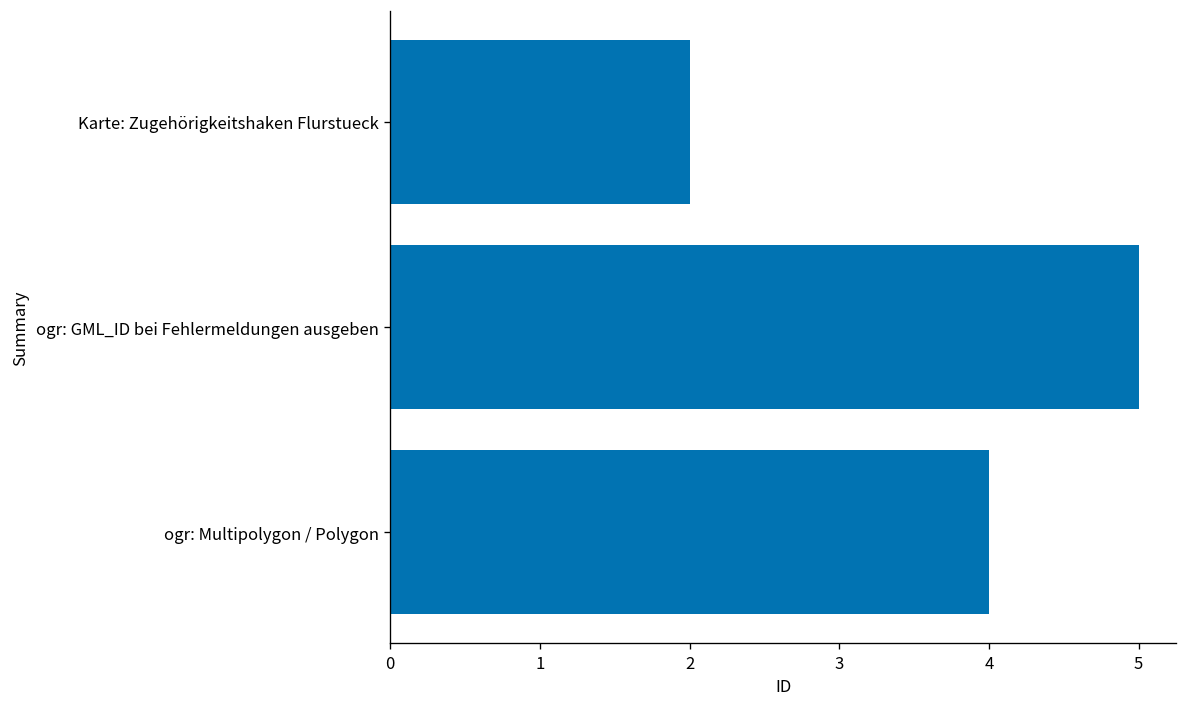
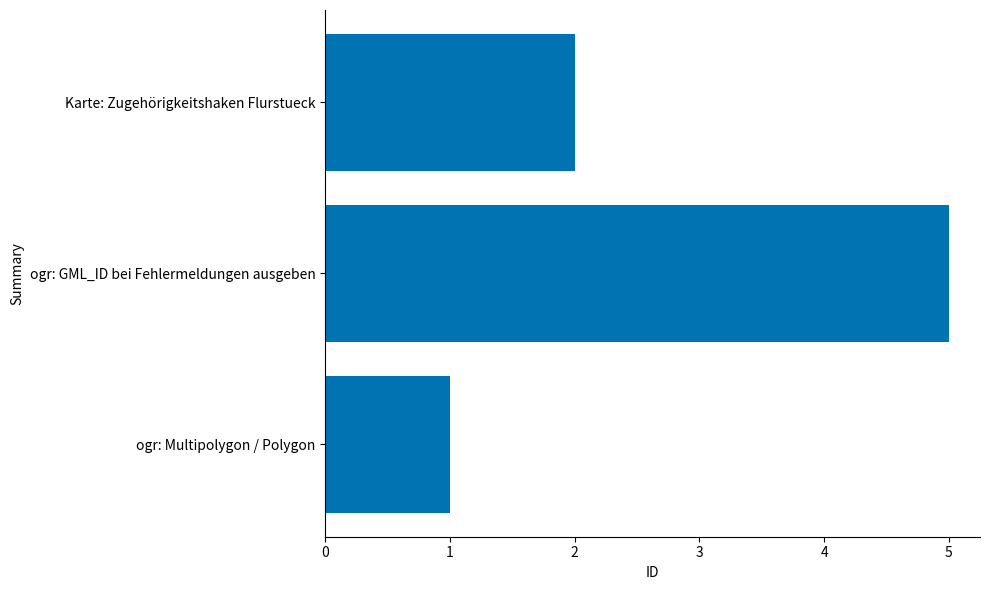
  {
    "Karte: Zugehörigkeitshaken Flurstueck": 2,
    "ogr: GML_ID bei Fehlermeldungen ausgeben": 5,
-   "ogr: Multipolygon / Polygon": 4
+   "ogr: Multipolygon / Polygon": 1
  }
